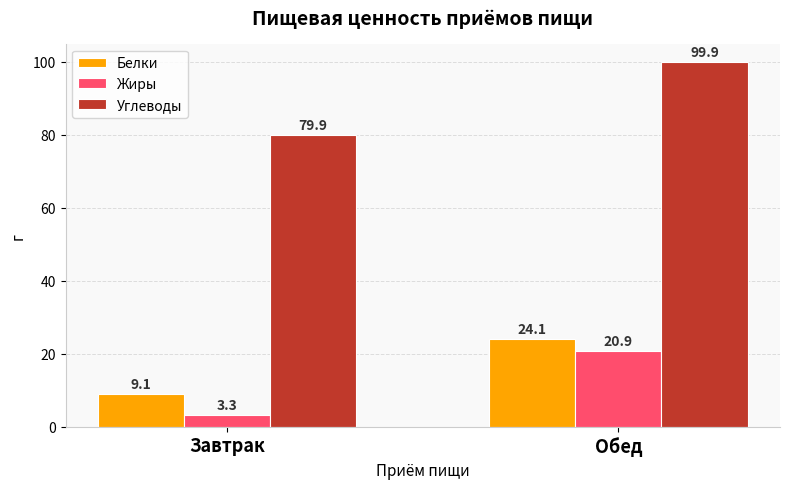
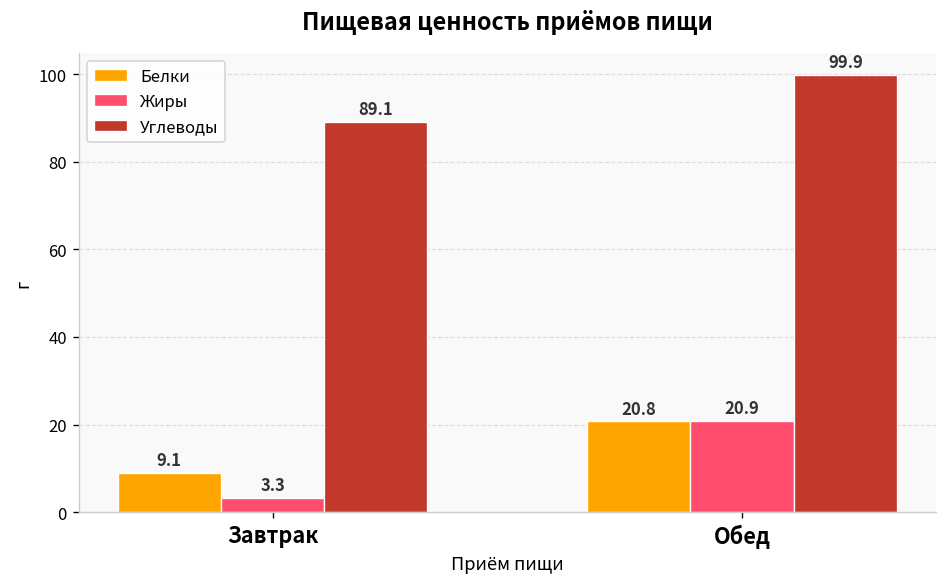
  {
    "Белки": {
      "Завтрак": 9.1,
-     "Обед": 24.1
+     "Обед": 20.8
    },
    "Жиры": {
      "Завтрак": 3.3,
      "Обед": 20.9
    },
    "Углеводы": {
-     "Завтрак": 79.9,
+     "Завтрак": 89.1,
      "Обед": 99.9
    }
  }
